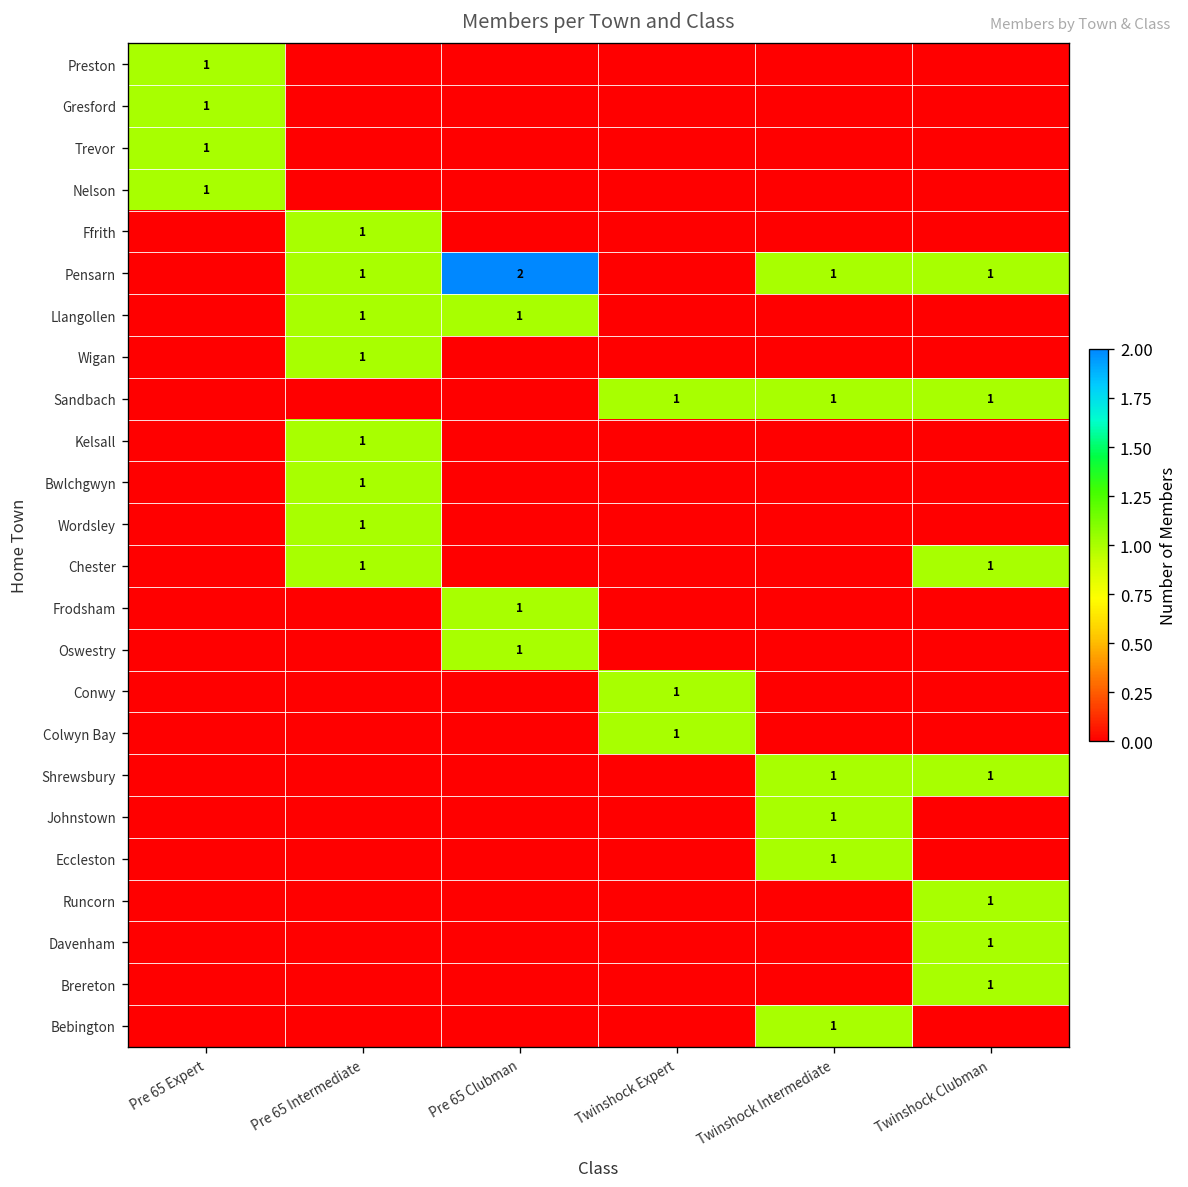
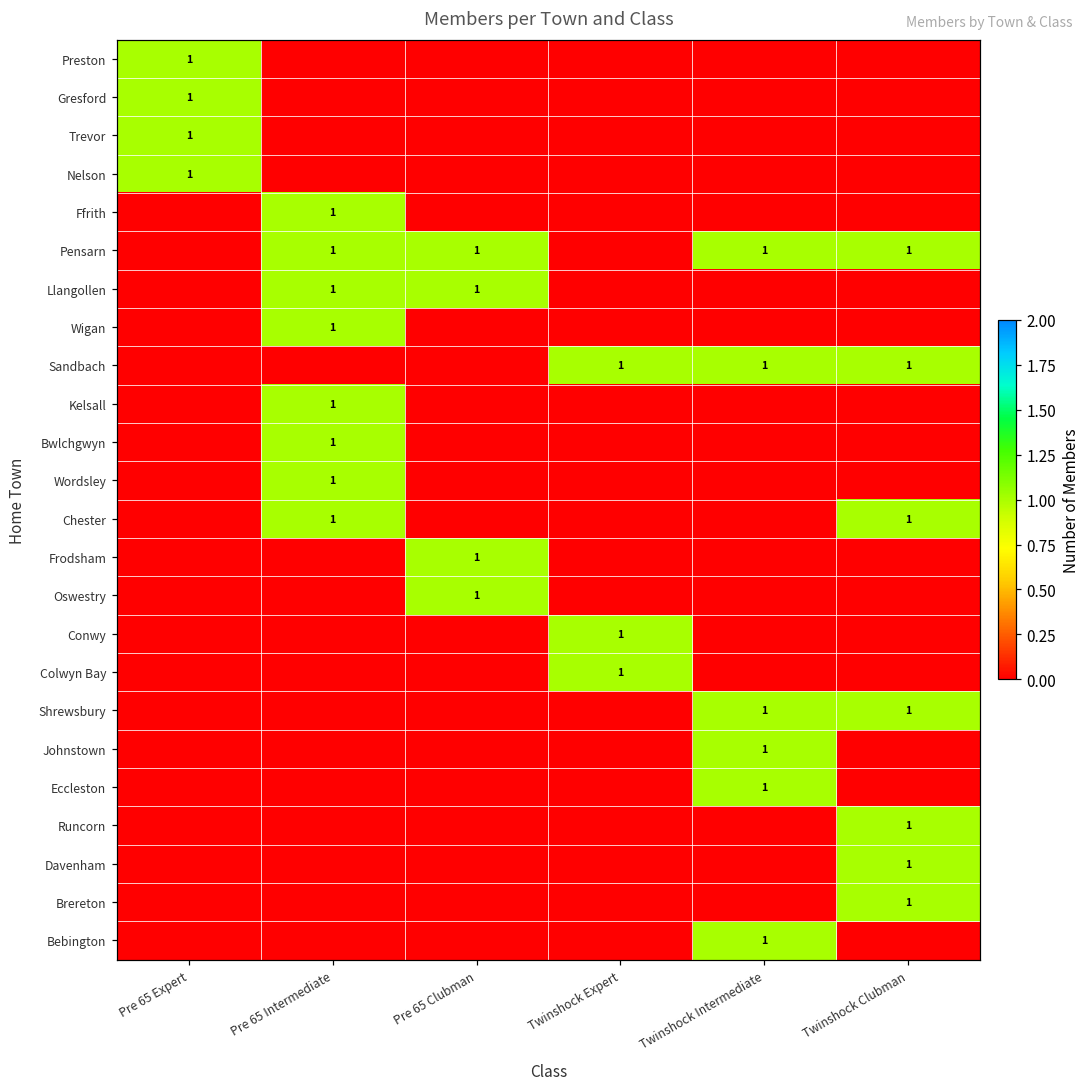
  {
    "Preston": {
      "Pre 65 Expert": 1
    },
    "Gresford": {
      "Pre 65 Expert": 1
    },
    "Trevor": {
      "Pre 65 Expert": 1
    },
    "Nelson": {
      "Pre 65 Expert": 1
    },
    "Ffrith": {
      "Pre 65 Intermediate": 1
    },
    "Pensarn": {
      "Pre 65 Intermediate": 1,
-     "Pre 65 Clubman": 2,
+     "Pre 65 Clubman": 1,
      "Twinshock Intermediate": 1,
      "Twinshock Clubman": 1
    },
    "Llangollen": {
      "Pre 65 Intermediate": 1,
      "Pre 65 Clubman": 1
    },
    "Wigan": {
      "Pre 65 Intermediate": 1
    },
    "Sandbach": {
      "Twinshock Expert": 1,
      "Twinshock Intermediate": 1,
      "Twinshock Clubman": 1
    },
    "Kelsall": {
      "Pre 65 Intermediate": 1
    },
    "Bwlchgwyn": {
      "Pre 65 Intermediate": 1
    },
    "Wordsley": {
      "Pre 65 Intermediate": 1
    },
    "Chester": {
      "Pre 65 Intermediate": 1,
      "Twinshock Clubman": 1
    },
    "Frodsham": {
      "Pre 65 Clubman": 1
    },
    "Oswestry": {
      "Pre 65 Clubman": 1
    },
    "Conwy": {
      "Twinshock Expert": 1
    },
    "Colwyn Bay": {
      "Twinshock Expert": 1
    },
    "Shrewsbury": {
      "Twinshock Intermediate": 1,
      "Twinshock Clubman": 1
    },
    "Johnstown": {
      "Twinshock Intermediate": 1
    },
    "Eccleston": {
      "Twinshock Intermediate": 1
    },
    "Runcorn": {
      "Twinshock Clubman": 1
    },
    "Davenham": {
      "Twinshock Clubman": 1
    },
    "Brereton": {
      "Twinshock Clubman": 1
    },
    "Bebington": {
      "Twinshock Intermediate": 1
    }
  }
